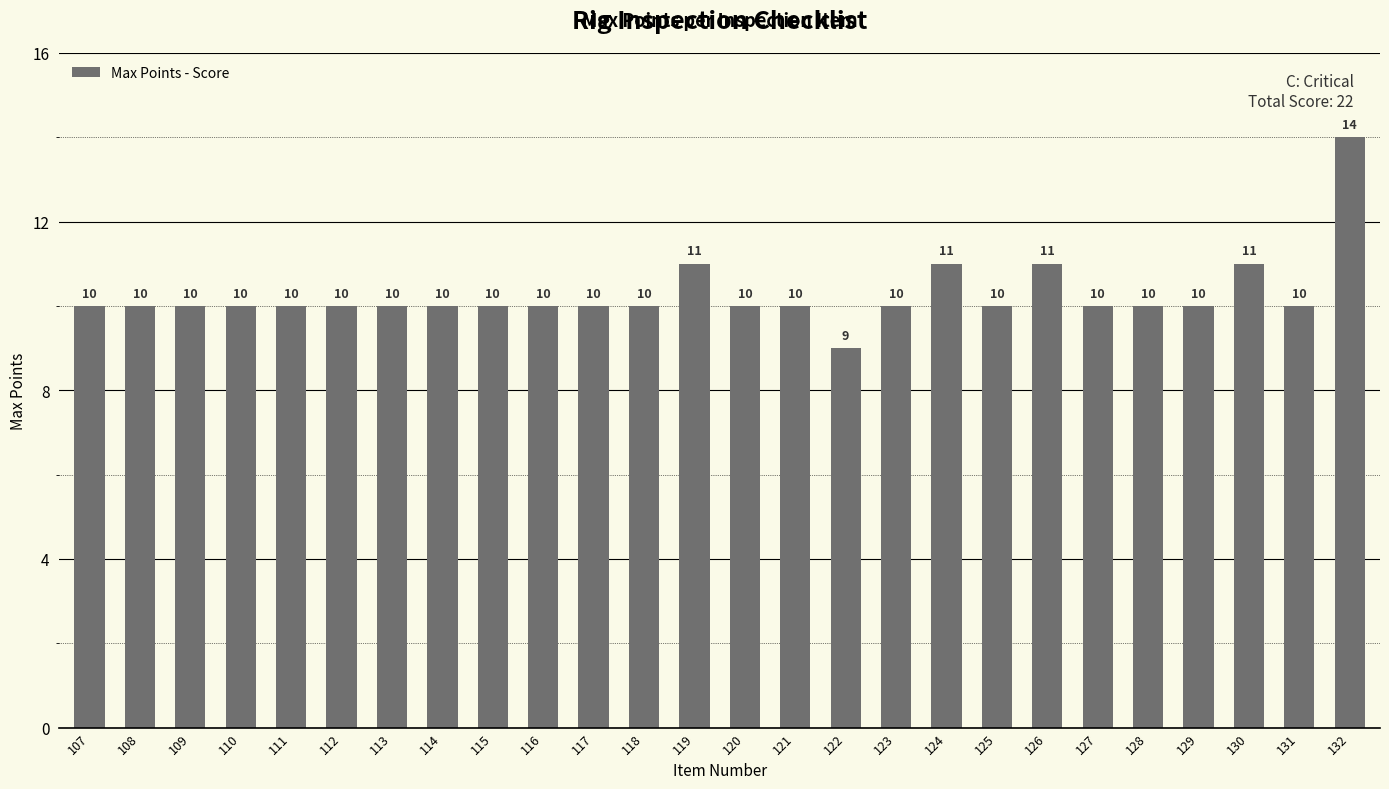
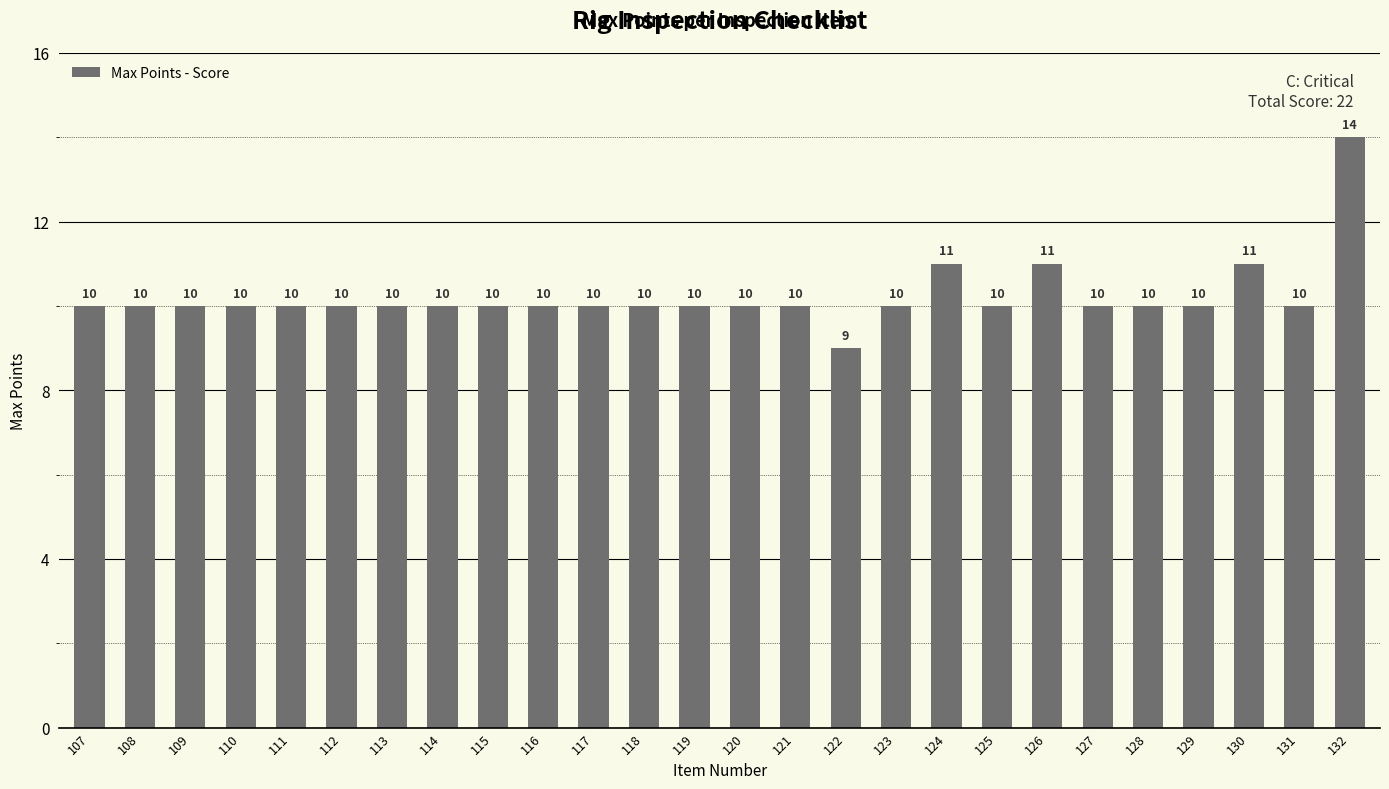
  {
    "107": 10,
    "108": 10,
    "109": 10,
    "110": 10,
    "111": 10,
    "112": 10,
    "113": 10,
    "114": 10,
    "115": 10,
    "116": 10,
    "117": 10,
    "118": 10,
-   "119": 11,
+   "119": 10,
    "120": 10,
    "121": 10,
    "122": 9,
    "123": 10,
    "124": 11,
    "125": 10,
    "126": 11,
    "127": 10,
    "128": 10,
    "129": 10,
    "130": 11,
    "131": 10,
    "132": 14
  }
